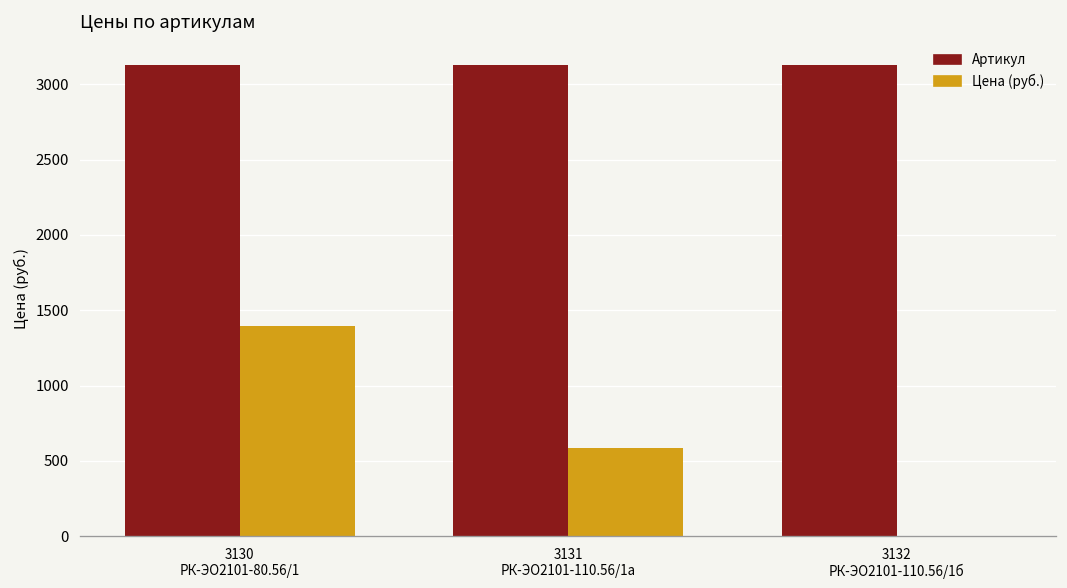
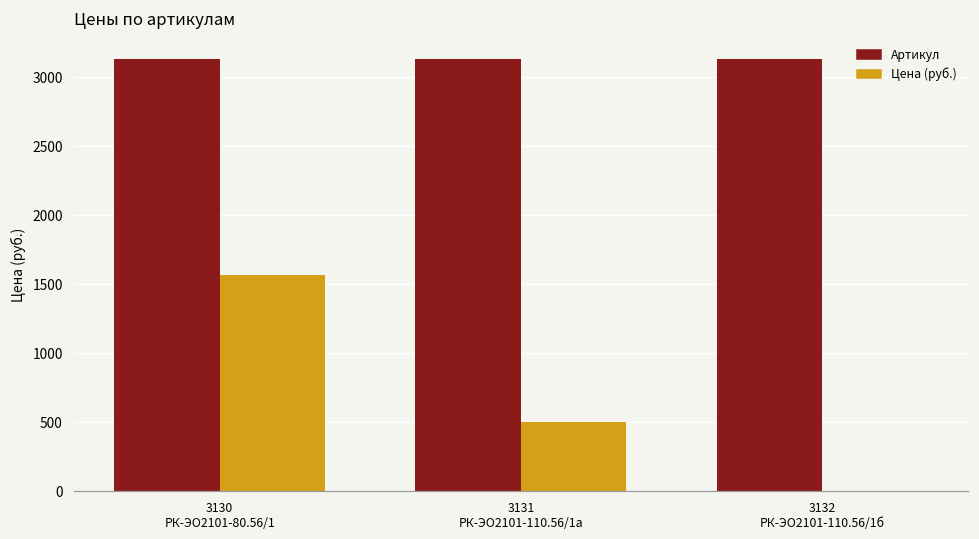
  {
    "Артикул": {
      "3130 РК-ЭО2101-80.56/1": 3130,
      "3131 РК-ЭО2101-110.56/1а": 3130,
      "3132 РК-ЭО2101-110.56/1б": 3130
    },
    "Цена (руб.)": {
-     "3130 РК-ЭО2101-80.56/1": 1390,
-     "3131 РК-ЭО2101-110.56/1а": 580,
+     "3130 РК-ЭО2101-80.56/1": 1570,
+     "3131 РК-ЭО2101-110.56/1а": 500,
      "3132 РК-ЭО2101-110.56/1б": 0
    }
  }
